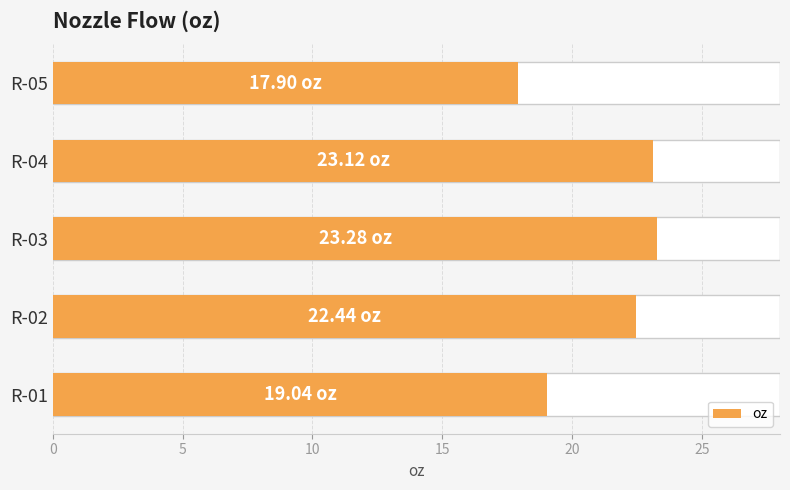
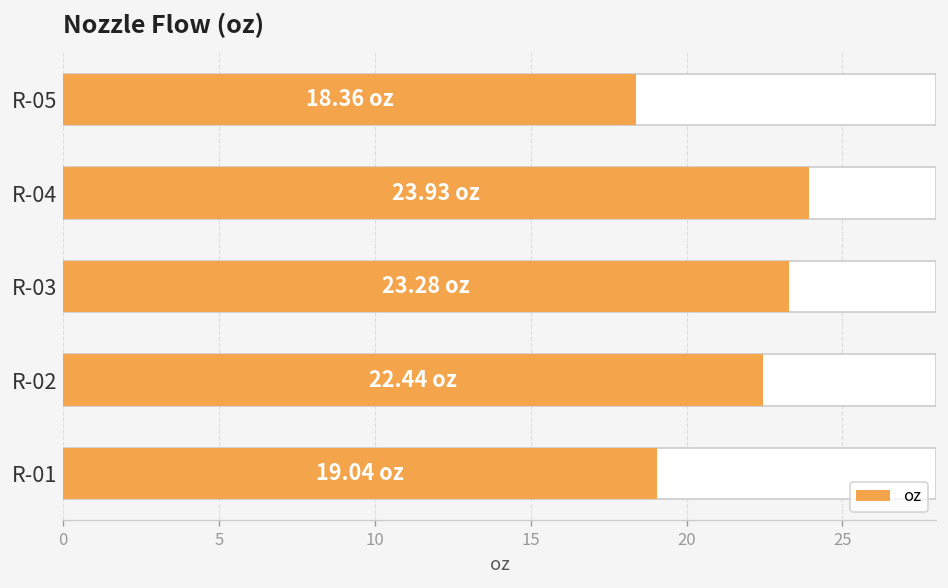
  {
    "oz": {
-     "R-05": 17.90,
-     "R-04": 23.12
+     "R-05": 18.36,
+     "R-04": 23.93
    }
  }
